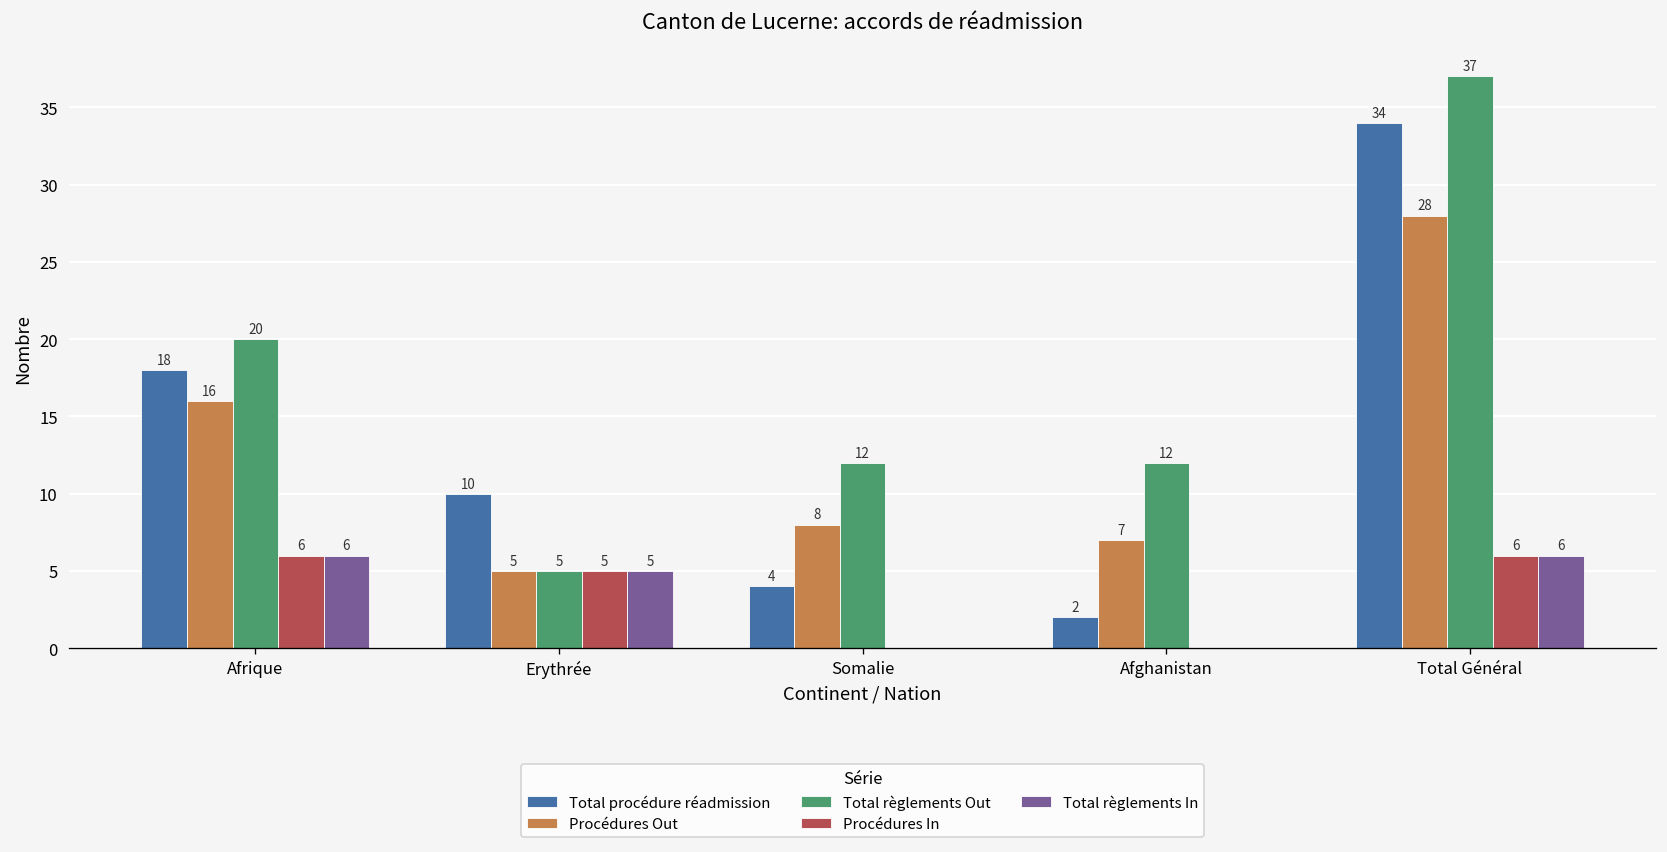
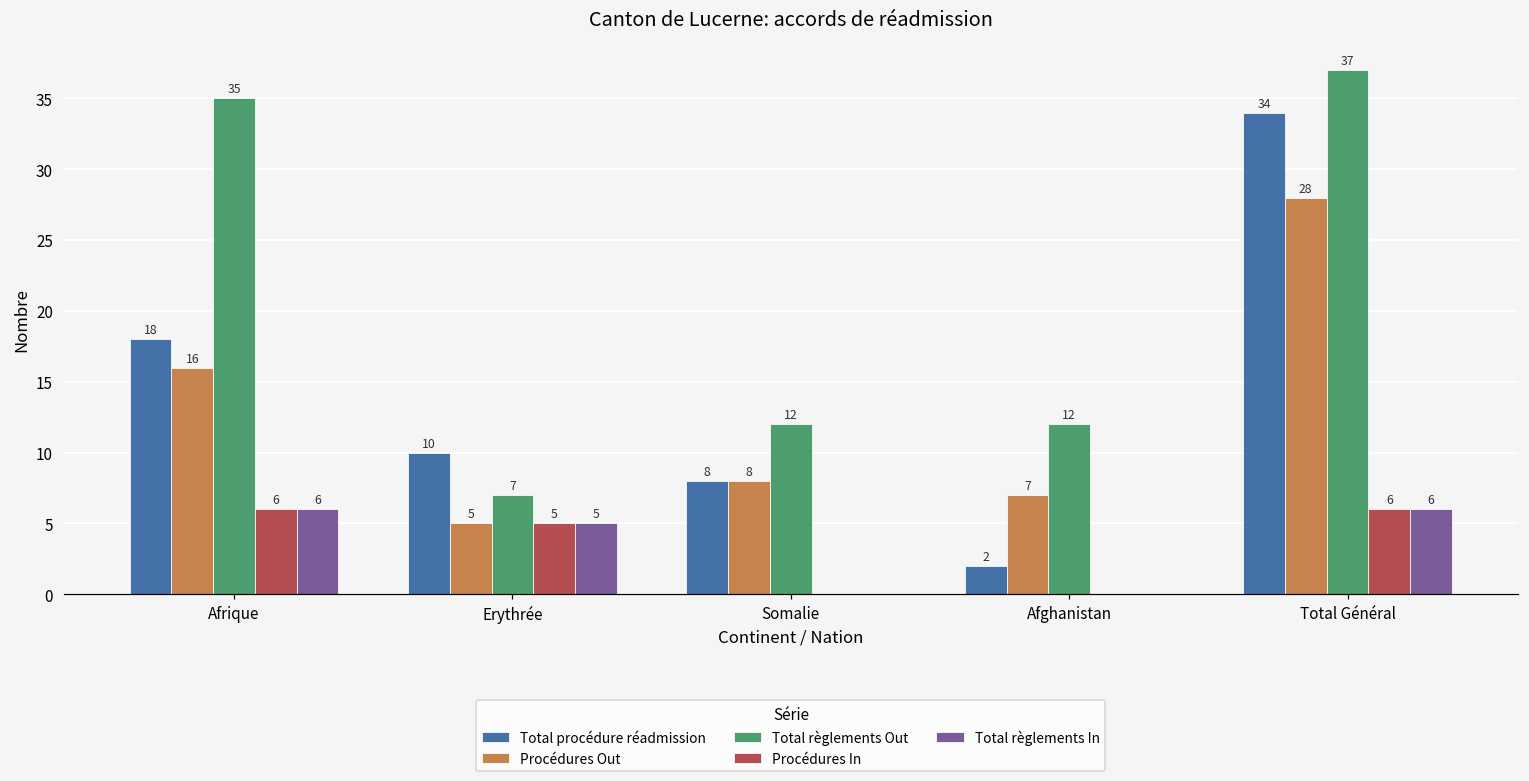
  {
    "Total procédure réadmission": {
      "Afrique": 18,
      "Erythrée": 10,
-     "Somalie": 4,
+     "Somalie": 8,
      "Afghanistan": 2,
      "Total Général": 34
    },
    "Total règlements Out": {
-     "Afrique": 20,
-     "Erythrée": 5,
+     "Afrique": 35,
+     "Erythrée": 7,
      "Somalie": 12,
      "Afghanistan": 12,
      "Total Général": 37
    },
    "Total règlements In": {
      "Afrique": 6,
      "Erythrée": 5,
      "Total Général": 6
    }
  }
